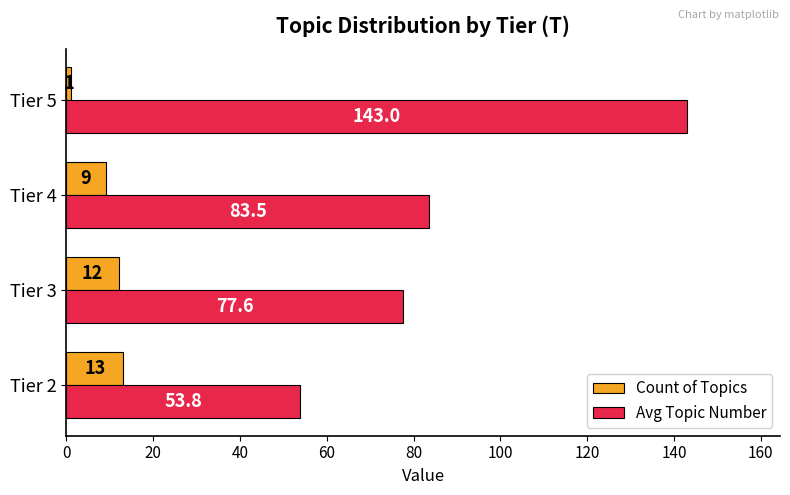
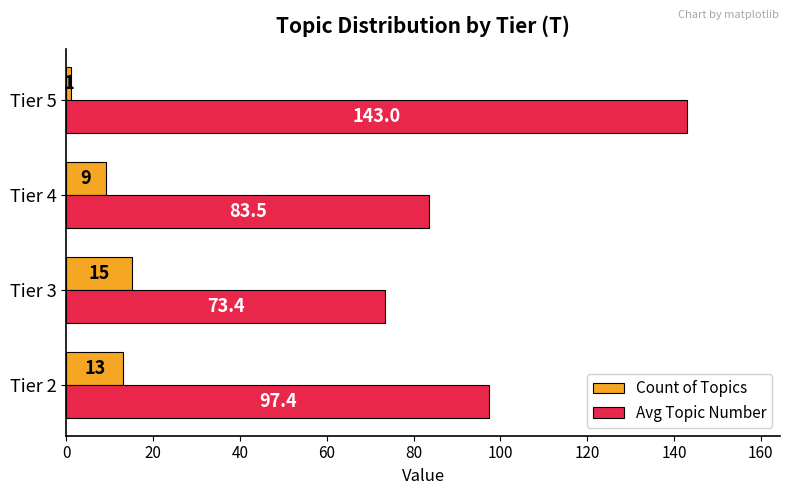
  {
    "Count of Topics": {
      "Tier 5": 1,
      "Tier 4": 9,
-     "Tier 3": 12,
+     "Tier 3": 15,
      "Tier 2": 13
    },
    "Avg Topic Number": {
      "Tier 5": 143.0,
      "Tier 4": 83.5,
-     "Tier 3": 77.6,
-     "Tier 2": 53.8
+     "Tier 3": 73.4,
+     "Tier 2": 97.4
    }
  }
